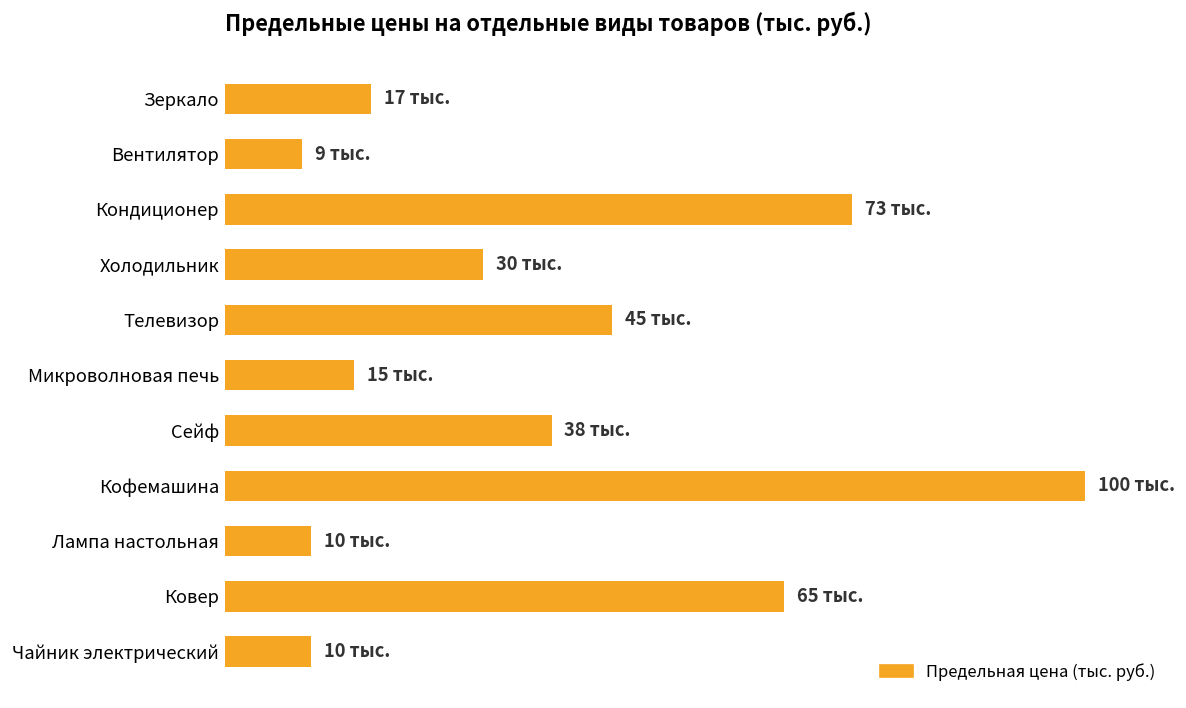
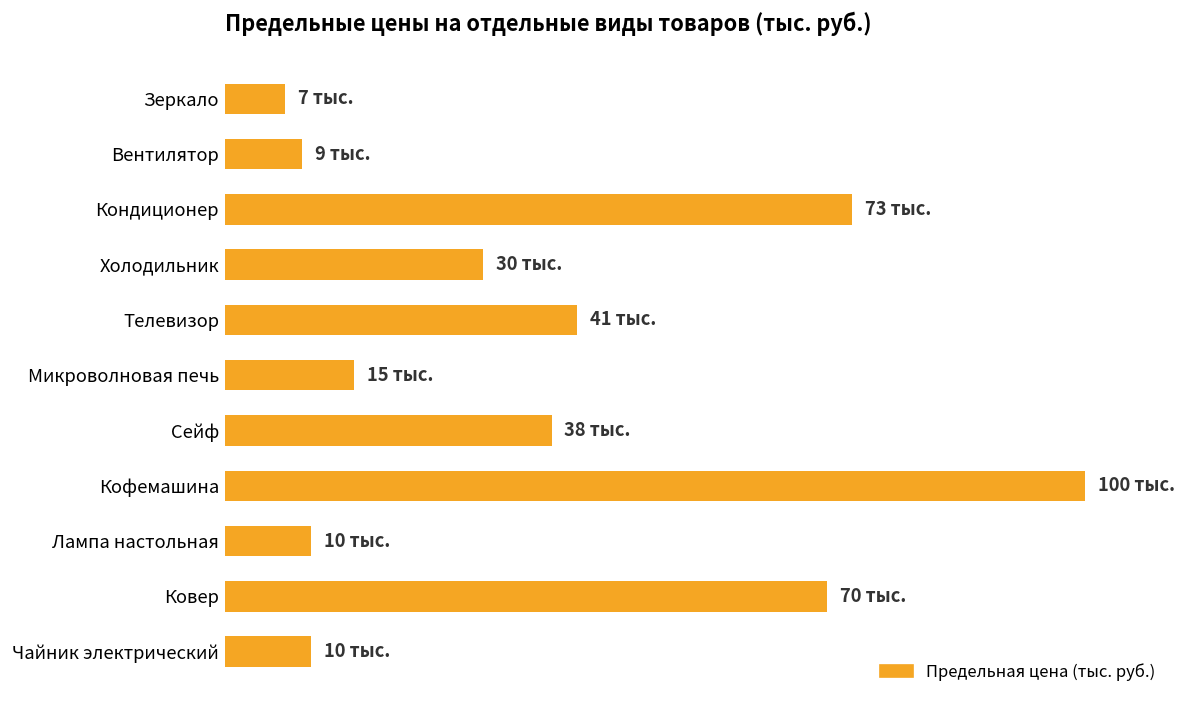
  {
-   "Зеркало": 17,
+   "Зеркало": 7,
    "Вентилятор": 9,
    "Кондиционер": 73,
    "Холодильник": 30,
-   "Телевизор": 45,
+   "Телевизор": 41,
    "Микроволновая печь": 15,
    "Сейф": 38,
    "Кофемашина": 100,
    "Лампа настольная": 10,
-   "Ковер": 65,
+   "Ковер": 70,
    "Чайник электрический": 10
  }
